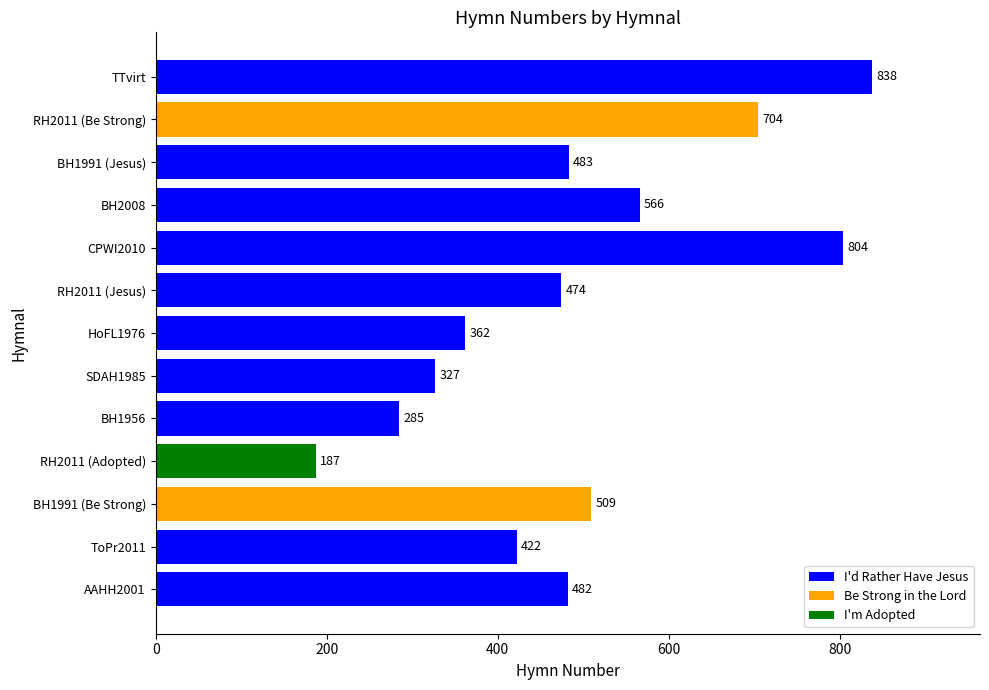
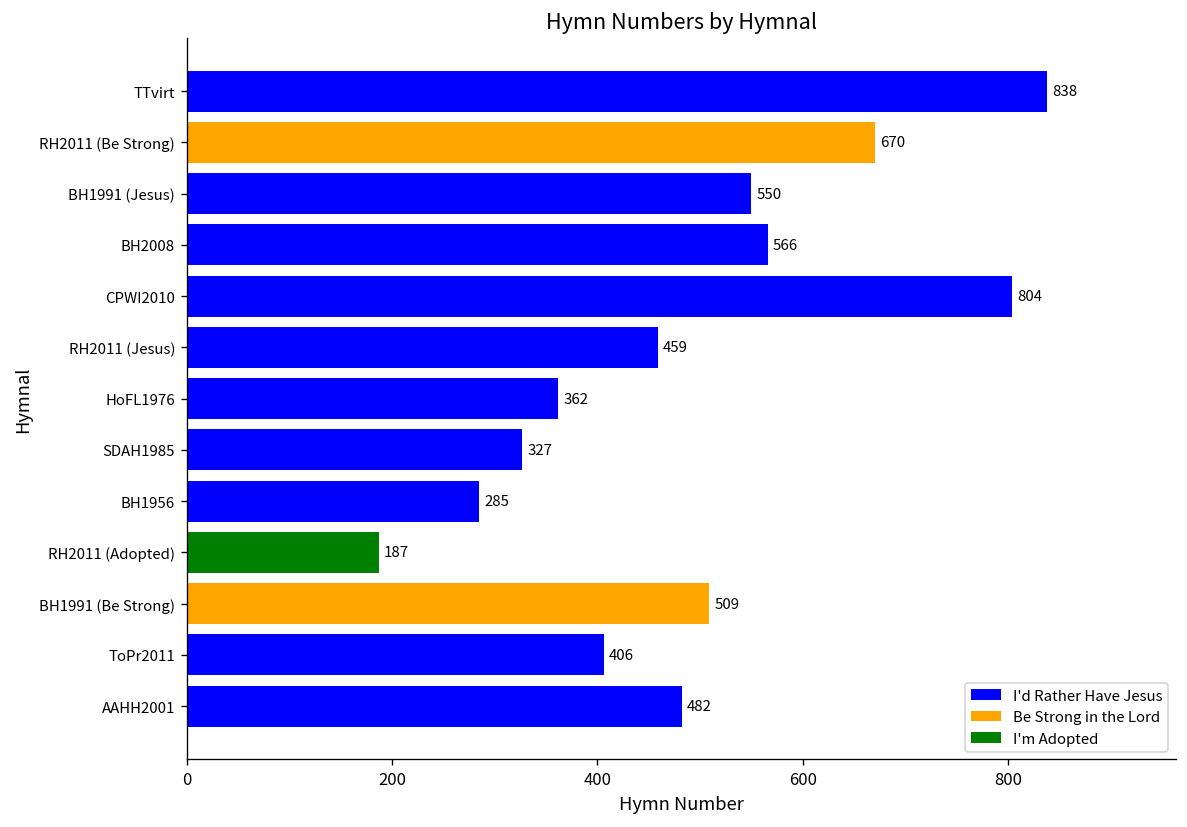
  {
    "TTvirt": 838,
-   "RH2011 (Be Strong)": 704,
-   "BH1991 (Jesus)": 483,
+   "RH2011 (Be Strong)": 670,
+   "BH1991 (Jesus)": 550,
    "BH2008": 566,
    "CPWI2010": 804,
-   "RH2011 (Jesus)": 474,
+   "RH2011 (Jesus)": 459,
    "HoFL1976": 362,
    "SDAH1985": 327,
    "BH1956": 285,
    "RH2011 (Adopted)": 187,
    "BH1991 (Be Strong)": 509,
-   "ToPr2011": 422,
+   "ToPr2011": 406,
    "AAHH2001": 482
  }
